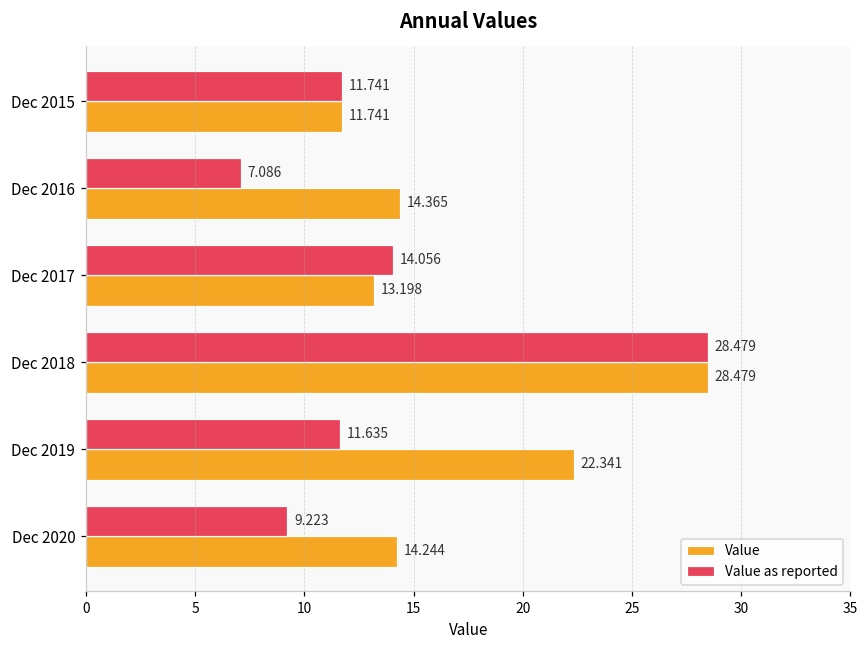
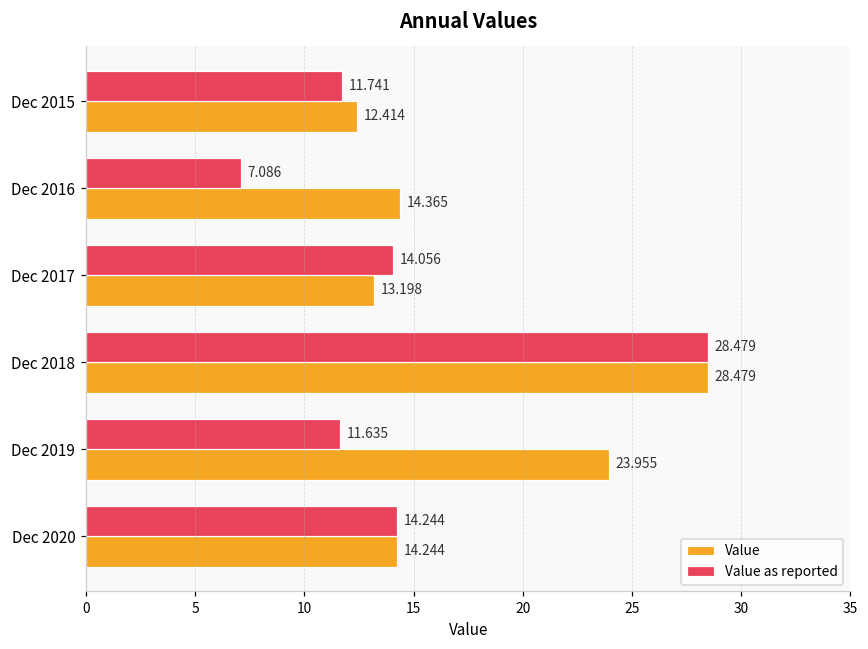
  {
    "Value": {
-     "Dec 2015": 11.741,
+     "Dec 2015": 12.414,
      "Dec 2016": 14.365,
      "Dec 2017": 13.198,
      "Dec 2018": 28.479,
-     "Dec 2019": 22.341,
+     "Dec 2019": 23.955,
      "Dec 2020": 14.244
    },
    "Value as reported": {
      "Dec 2015": 11.741,
      "Dec 2016": 7.086,
      "Dec 2017": 14.056,
      "Dec 2018": 28.479,
      "Dec 2019": 11.635,
-     "Dec 2020": 9.223
+     "Dec 2020": 14.244
    }
  }
